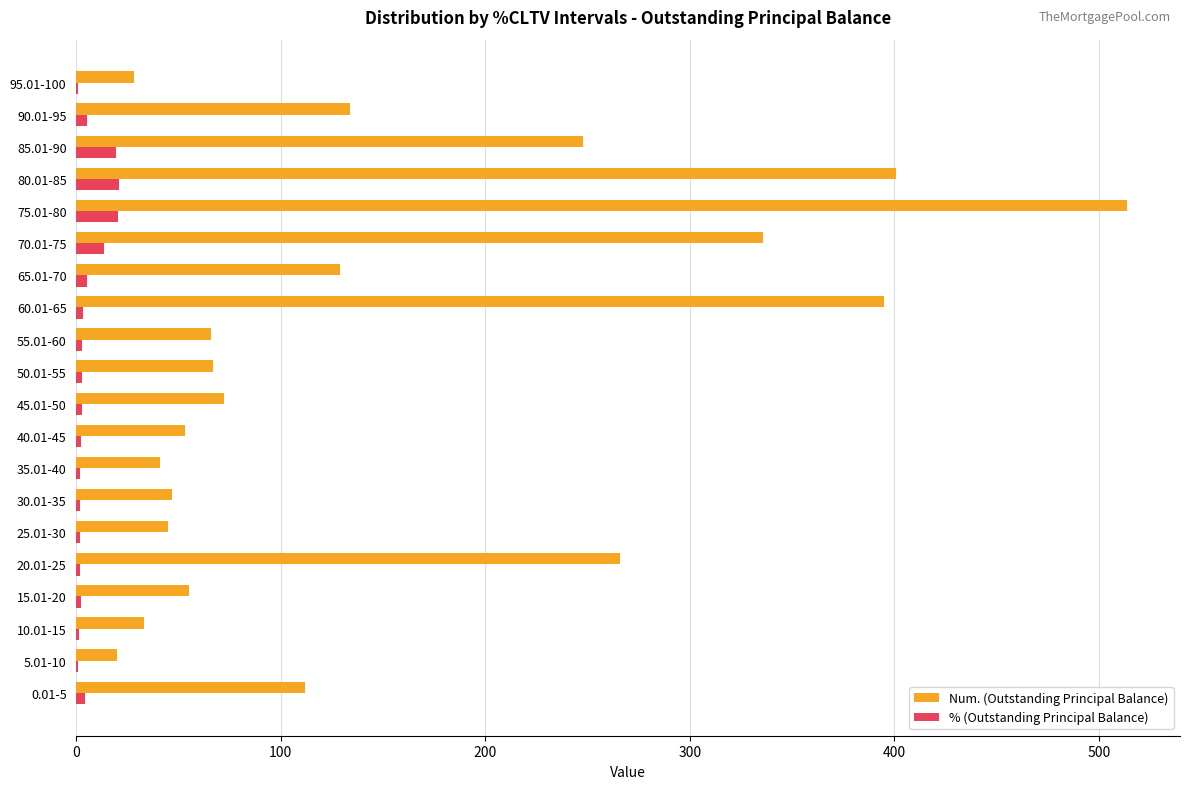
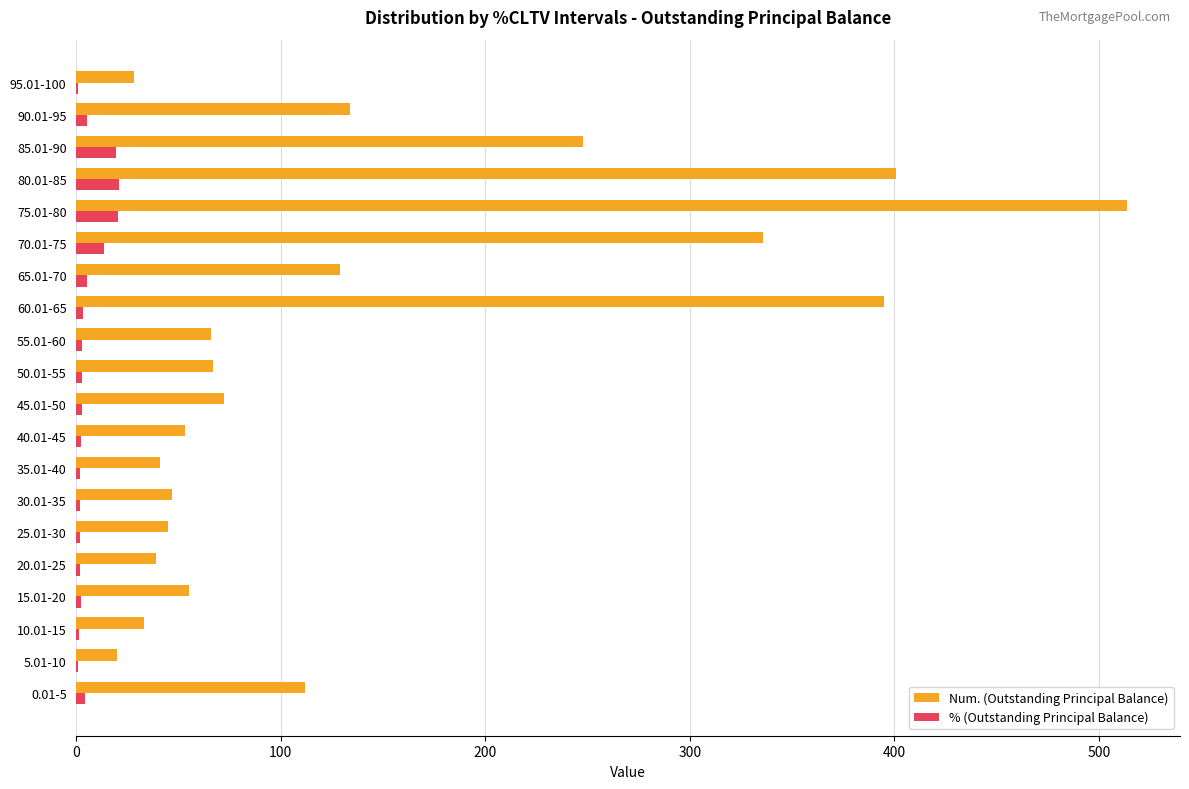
  {
    "Num. (Outstanding Principal Balance)": {
      "95.01-100": 28,
      "90.01-95": 134,
      "85.01-90": 248,
      "80.01-85": 401,
      "75.01-80": 514,
      "70.01-75": 336,
      "65.01-70": 129,
      "60.01-65": 395,
      "55.01-60": 66,
      "50.01-55": 67,
      "45.01-50": 72,
      "40.01-45": 53,
      "35.01-40": 41,
      "30.01-35": 47,
      "25.01-30": 45,
-     "20.01-25": 266,
+     "20.01-25": 39,
      "15.01-20": 55,
      "10.01-15": 33,
      "5.01-10": 20,
      "0.01-5": 112
    },
    "% (Outstanding Principal Balance)": {
      "90.01-95": 5,
      "85.01-90": 20,
      "80.01-85": 21,
      "75.01-80": 20,
      "70.01-75": 13,
      "65.01-70": 5,
      "60.01-65": 3,
      "55.01-60": 3,
      "50.01-55": 3,
      "45.01-50": 3,
      "40.01-45": 2,
      "35.01-40": 2,
      "30.01-35": 2,
      "25.01-30": 2,
      "20.01-25": 2,
      "15.01-20": 2,
      "10.01-15": 1,
      "0.01-5": 4
    }
  }
